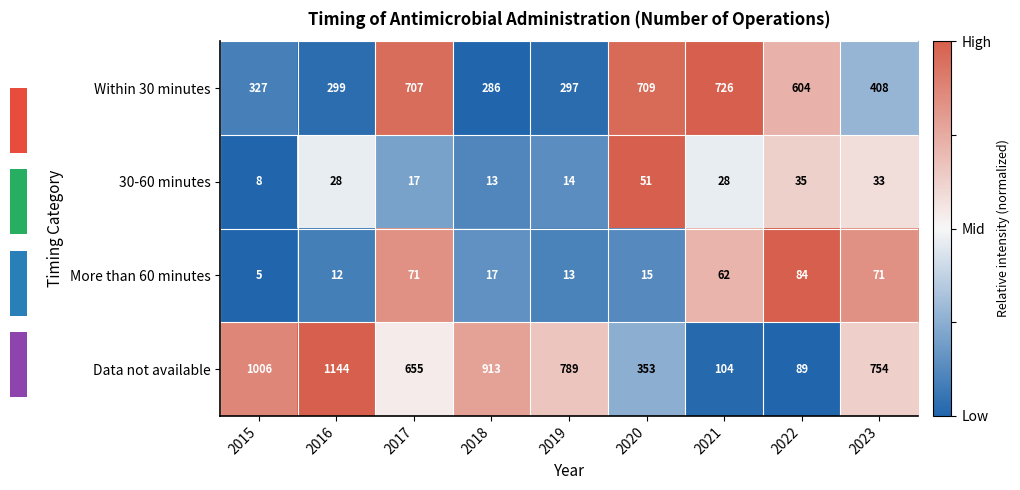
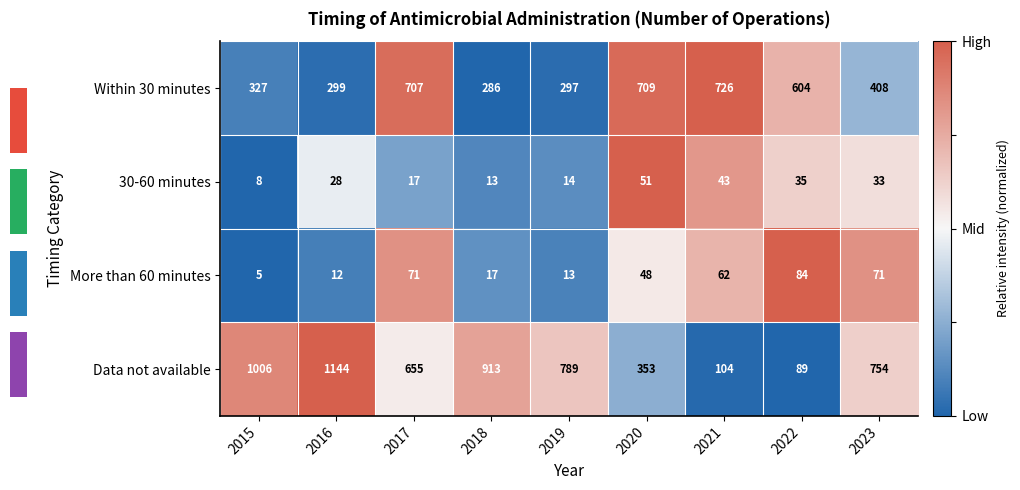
  {
    "Timing of Antimicrobial Administration (Number of Operations)": {
      "Within 30 minutes": {
        "2015": 327,
        "2016": 299,
        "2017": 707,
        "2018": 286,
        "2019": 297,
        "2020": 709,
        "2021": 726,
        "2022": 604,
        "2023": 408
      },
      "30-60 minutes": {
        "2015": 8,
        "2016": 28,
        "2017": 17,
        "2018": 13,
        "2019": 14,
        "2020": 51,
-       "2021": 28,
+       "2021": 43,
        "2022": 35,
        "2023": 33
      },
      "More than 60 minutes": {
        "2015": 5,
        "2016": 12,
        "2017": 71,
        "2018": 17,
        "2019": 13,
-       "2020": 15,
+       "2020": 48,
        "2021": 62,
        "2022": 84,
        "2023": 71
      },
      "Data not available": {
        "2015": 1006,
        "2016": 1144,
        "2017": 655,
        "2018": 913,
        "2019": 789,
        "2020": 353,
        "2021": 104,
        "2022": 89,
        "2023": 754
      }
    }
  }
